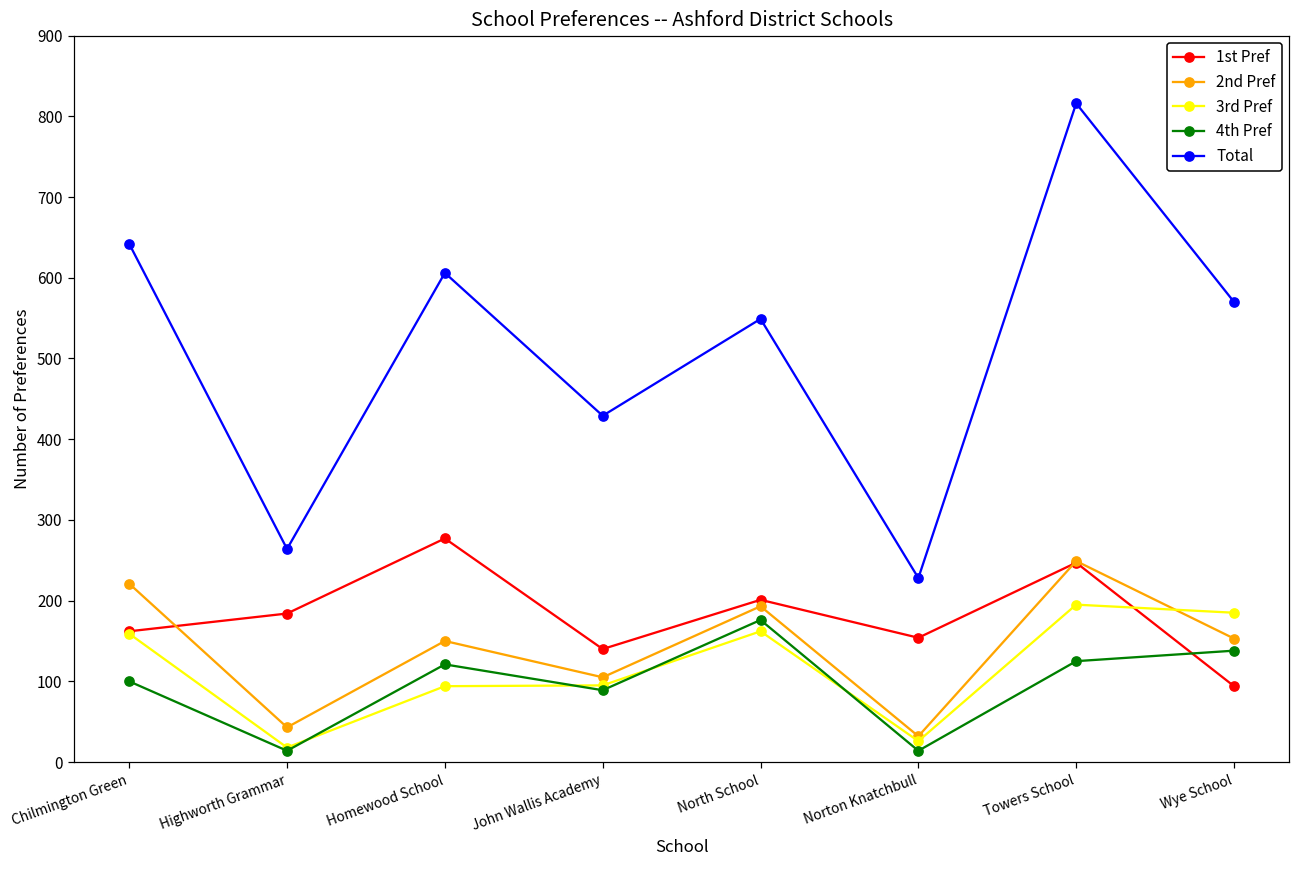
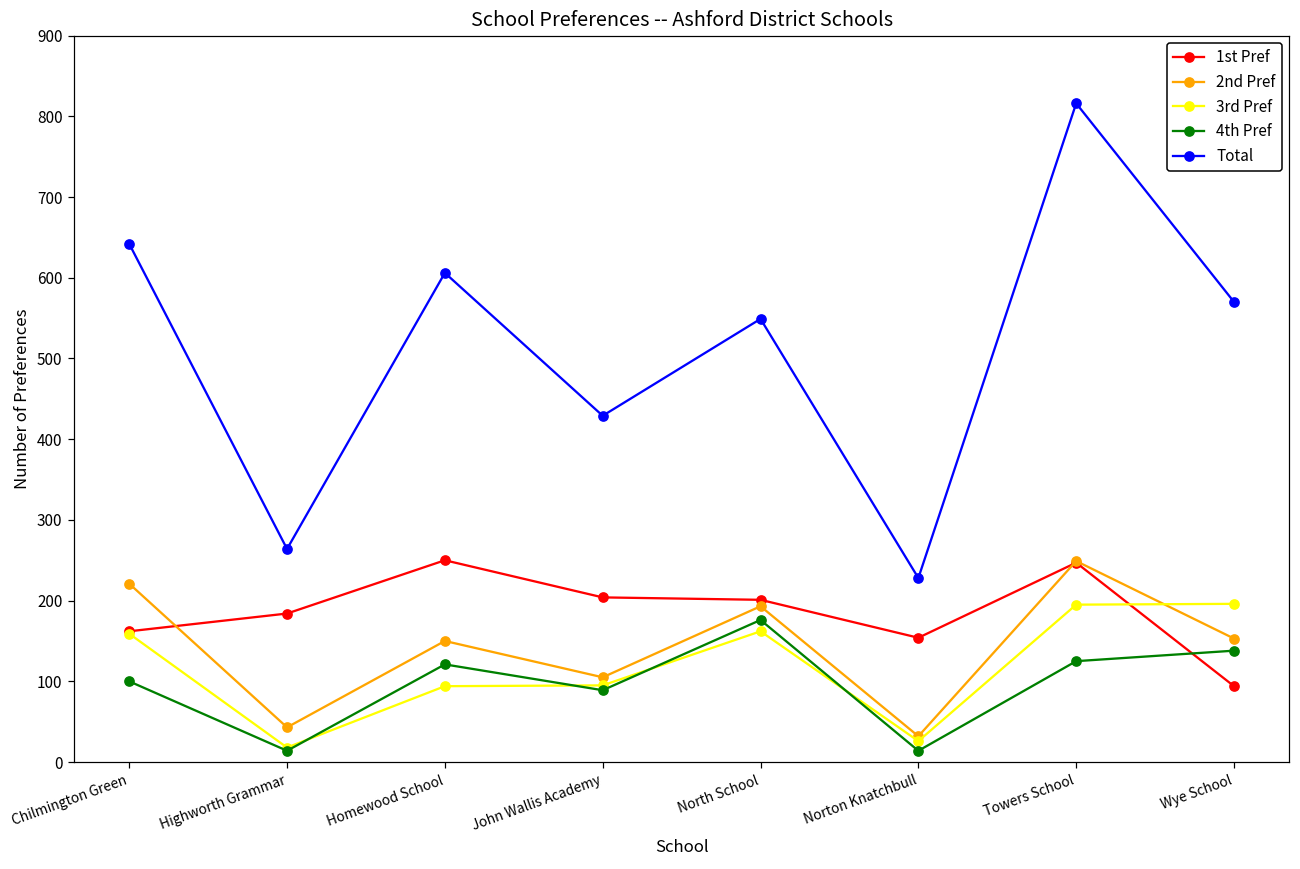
  {
    "1st Pref": {
      "Highworth Grammar": 180,
-     "Homewood School": 280,
-     "John Wallis Academy": 140,
+     "Homewood School": 250,
+     "John Wallis Academy": 200,
      "North School": 200,
      "Norton Knatchbull": 150,
      "Wye School": 90
    },
    "2nd Pref": {
      "Chilmington Green": 220,
      "Highworth Grammar": 40,
      "Homewood School": 150,
      "John Wallis Academy": 110,
      "North School": 190,
      "Norton Knatchbull": 30,
      "Wye School": 150
    },
    "3rd Pref": {
      "Highworth Grammar": 20,
      "Homewood School": 90,
      "John Wallis Academy": 100,
      "North School": 160,
      "Norton Knatchbull": 30,
      "Towers School": 200,
-     "Wye School": 190
+     "Wye School": 200
    },
    "4th Pref": {
      "Chilmington Green": 100,
      "Highworth Grammar": 10,
      "Homewood School": 120,
      "John Wallis Academy": 90,
      "North School": 180,
      "Norton Knatchbull": 10,
      "Towers School": 130,
      "Wye School": 140
    },
    "Total": {
      "Chilmington Green": 640,
      "Highworth Grammar": 260,
      "Homewood School": 610,
      "John Wallis Academy": 430,
      "North School": 550,
      "Norton Knatchbull": 230,
      "Towers School": 820,
      "Wye School": 570
    }
  }
